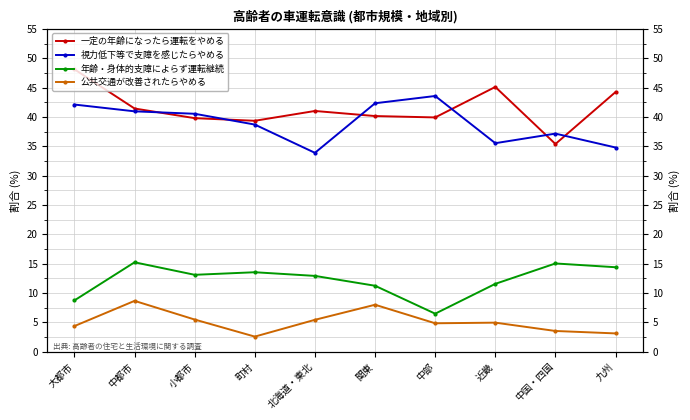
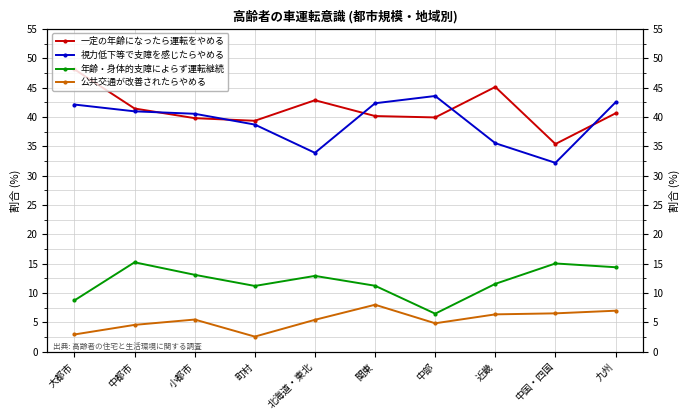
  {
    "一定の年齢になったら運転をやめる": {
      "中都市": 41,
      "小都市": 40,
      "町村": 39,
-     "北海道・東北": 41,
+     "北海道・東北": 43,
      "関東": 40,
      "中部": 40,
      "近畿": 45,
      "中国・四国": 35,
-     "九州": 44
+     "九州": 41
    },
    "視力低下等で支障を感じたらやめる": {
      "大都市": 42,
      "中都市": 41,
      "小都市": 41,
      "町村": 39,
      "北海道・東北": 34,
      "関東": 42,
      "中部": 44,
      "近畿": 36,
-     "中国・四国": 37,
-     "九州": 35
+     "中国・四国": 32,
+     "九州": 43
    },
    "年齢・身体的支障によらず運転継続": {
      "大都市": 9,
      "中都市": 15,
      "小都市": 13,
-     "町村": 14,
+     "町村": 11,
      "北海道・東北": 13,
      "関東": 11,
      "中部": 6,
      "近畿": 12,
      "中国・四国": 15,
      "九州": 14
    },
    "公共交通が改善されたらやめる": {
-     "大都市": 4,
-     "中都市": 9,
+     "大都市": 3,
+     "中都市": 5,
      "小都市": 5,
      "町村": 3,
      "北海道・東北": 5,
      "関東": 8,
      "中部": 5,
-     "近畿": 5,
-     "中国・四国": 4,
-     "九州": 3
+     "近畿": 6,
+     "中国・四国": 7,
+     "九州": 7
    }
  }
